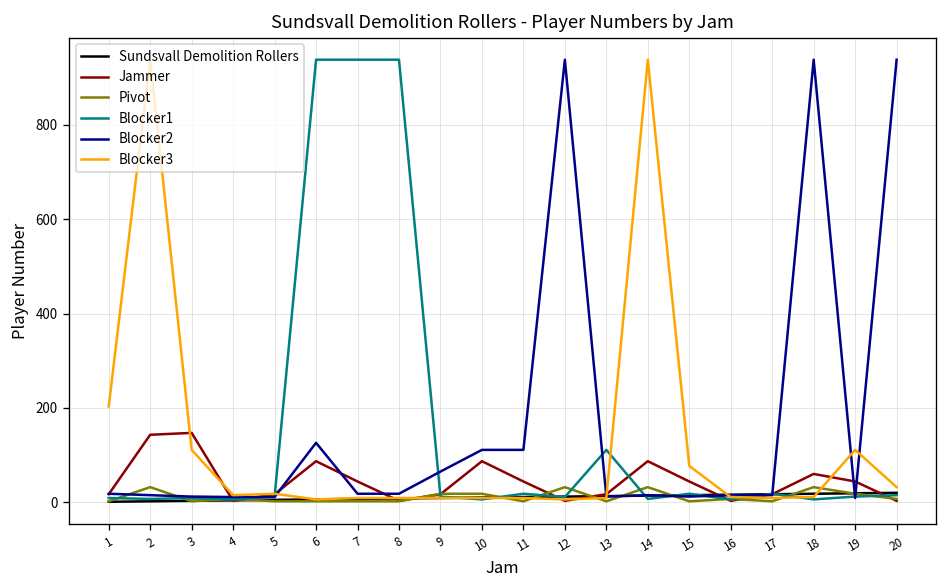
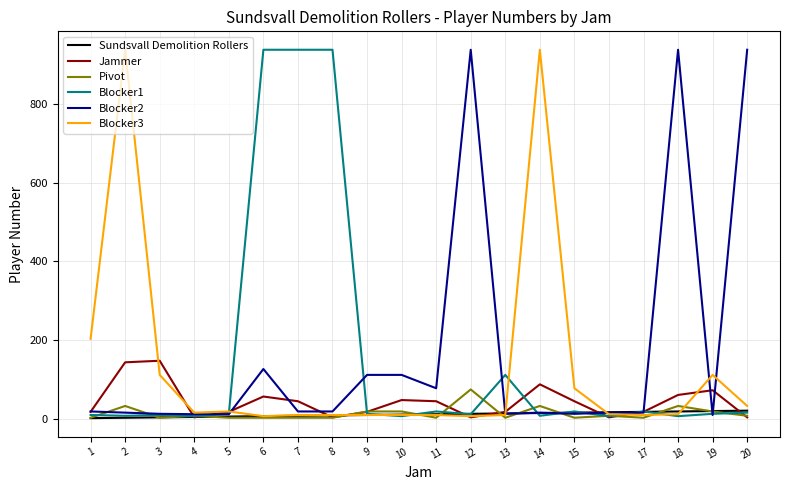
  {
    "Sundsvall Demolition Rollers": {
      "18": 20
    },
    "Jammer": {
      "2": 140,
      "3": 150,
-     "6": 90,
+     "6": 60,
      "7": 40,
-     "10": 90,
+     "10": 50,
      "11": 40,
      "14": 90,
      "15": 40,
      "18": 60,
-     "19": 40
+     "19": 70
    },
    "Pivot": {
      "2": 30,
      "10": 20,
      "11": 0,
-     "12": 30,
+     "12": 70,
      "13": 0,
      "14": 30,
      "15": 0,
      "17": 0,
      "18": 30
    },
    "Blocker1": {
      "1": 10,
      "6": 940,
      "7": 940,
      "8": 940,
      "11": 20,
      "13": 110,
      "14": 10
    },
    "Blocker2": {
      "2": 20,
      "6": 130,
      "7": 20,
      "8": 20,
-     "9": 70,
+     "9": 110,
      "10": 110,
-     "11": 110,
+     "11": 80,
      "12": 940,
      "18": 940,
      "20": 940
    },
    "Blocker3": {
      "1": 200,
      "3": 110,
      "14": 940,
      "15": 80,
      "19": 110,
      "20": 30
    }
  }
